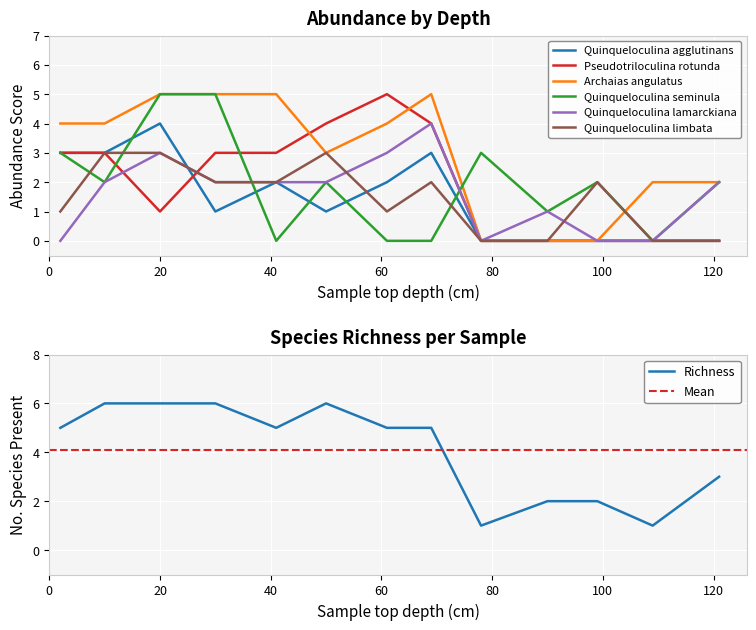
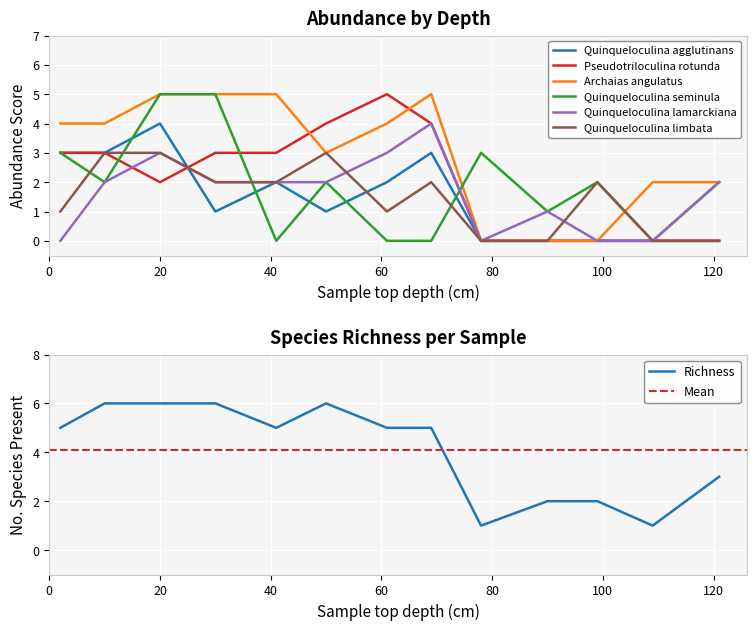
  {
    "Abundance by Depth": {
      "Quinqueloculina agglutinans": {
        "20": 4
      },
      "Pseudotriloculina rotunda": {
-       "20": 1
+       "20": 2
      }
    },
    "Species Richness per Sample": {
      "20": 6.0
    }
  }
